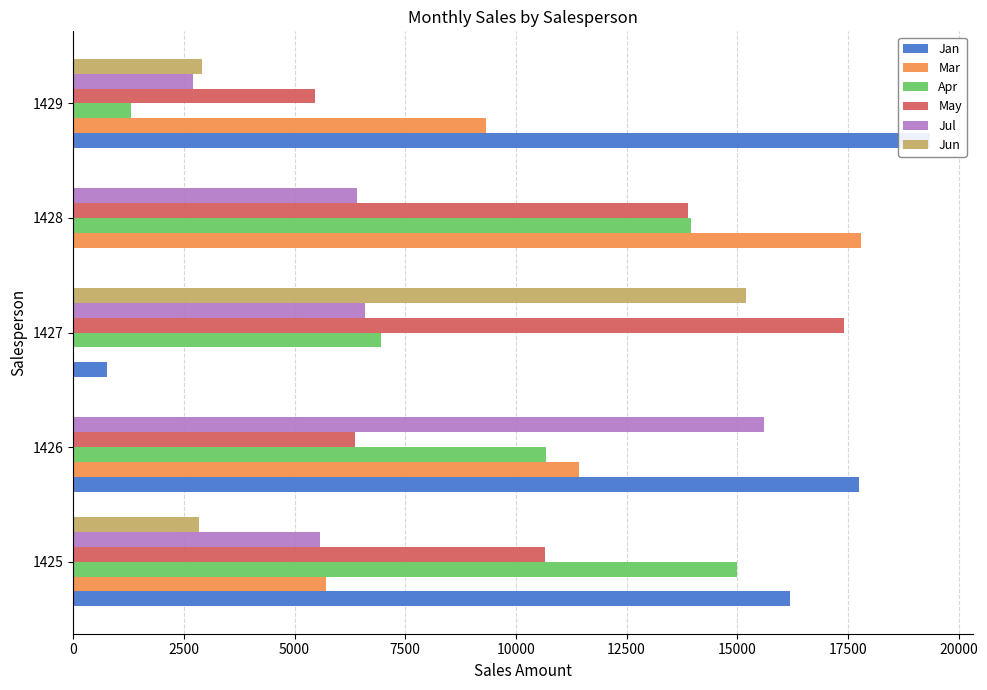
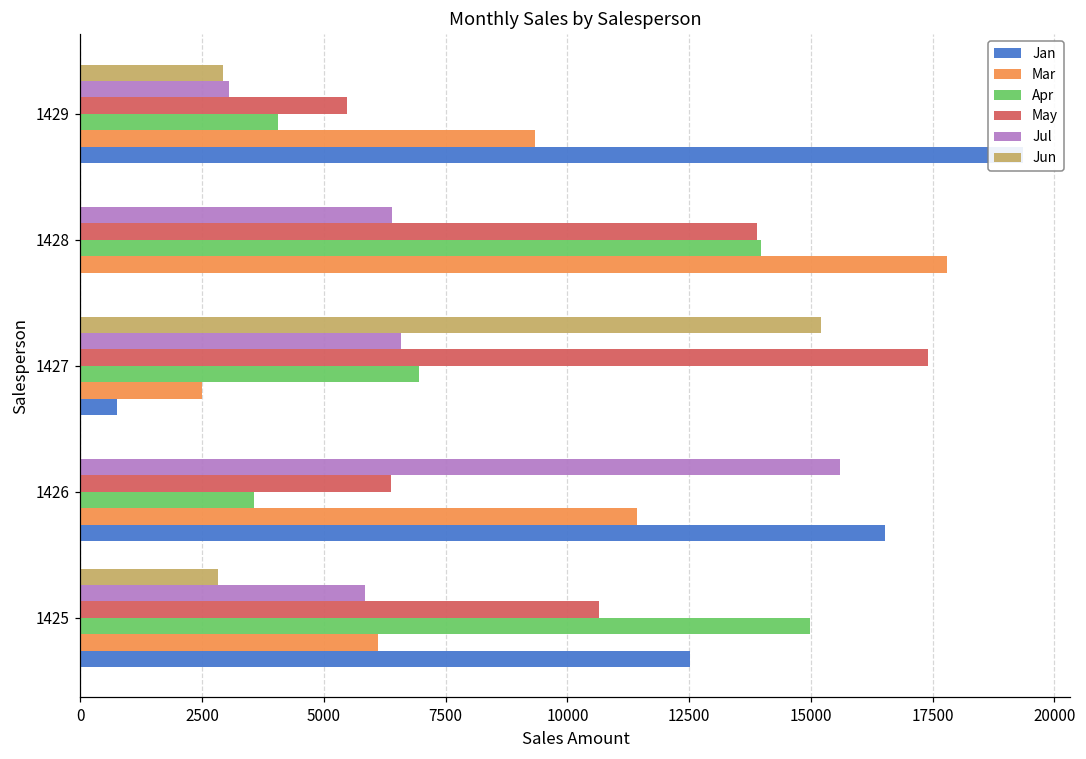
  {
    "Jan": {
      "1428": 0,
      "1427": 800,
-     "1426": 17800,
-     "1425": 16200
+     "1426": 16500,
+     "1425": 12500
    },
    "Mar": {
      "1429": 9300,
      "1428": 17800,
-     "1427": 0,
+     "1427": 2500,
      "1426": 11400,
-     "1425": 5700
+     "1425": 6100
    },
    "Apr": {
-     "1429": 1300,
+     "1429": 4100,
      "1428": 14000,
      "1427": 7000,
-     "1426": 10700,
+     "1426": 3600,
      "1425": 15000
    },
    "May": {
      "1429": 5500,
      "1428": 13900,
      "1427": 17400,
      "1426": 6400,
      "1425": 10700
    },
    "Jul": {
-     "1429": 2700,
+     "1429": 3100,
      "1428": 6400,
      "1427": 6600,
      "1426": 15600,
-     "1425": 5600
+     "1425": 5800
    },
    "Jun": {
      "1429": 2900,
      "1428": 0,
      "1427": 15200,
      "1426": 0,
      "1425": 2800
    }
  }
